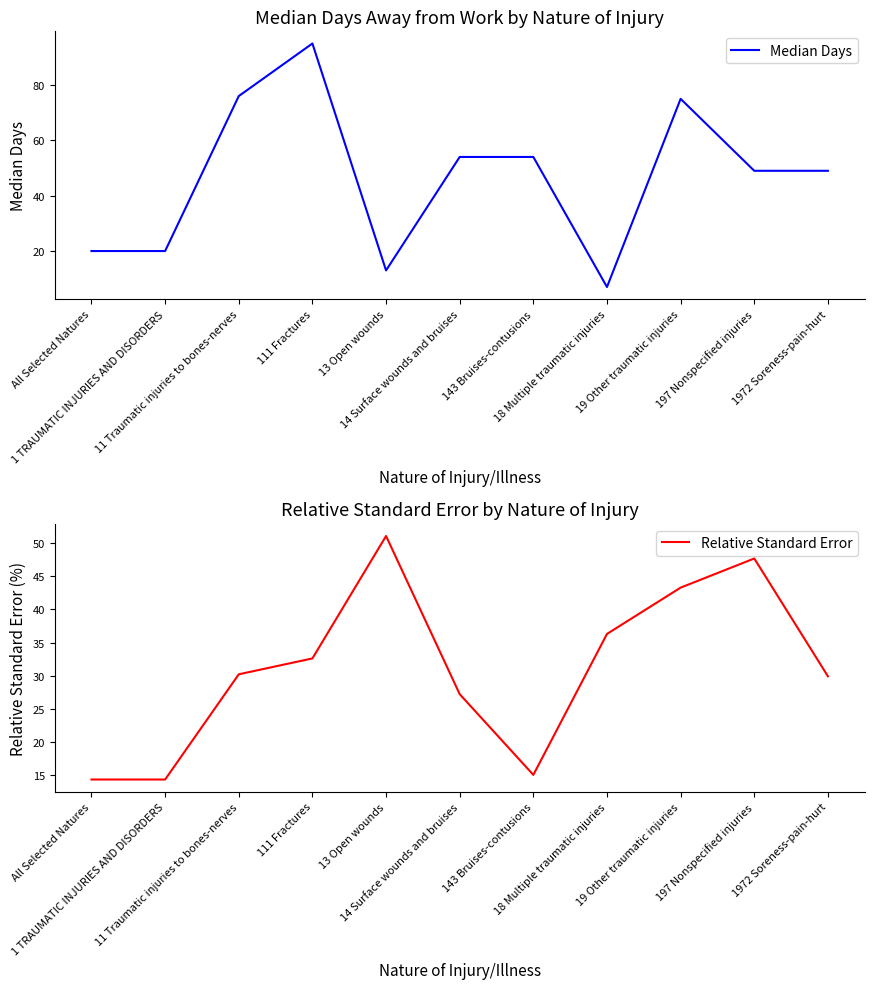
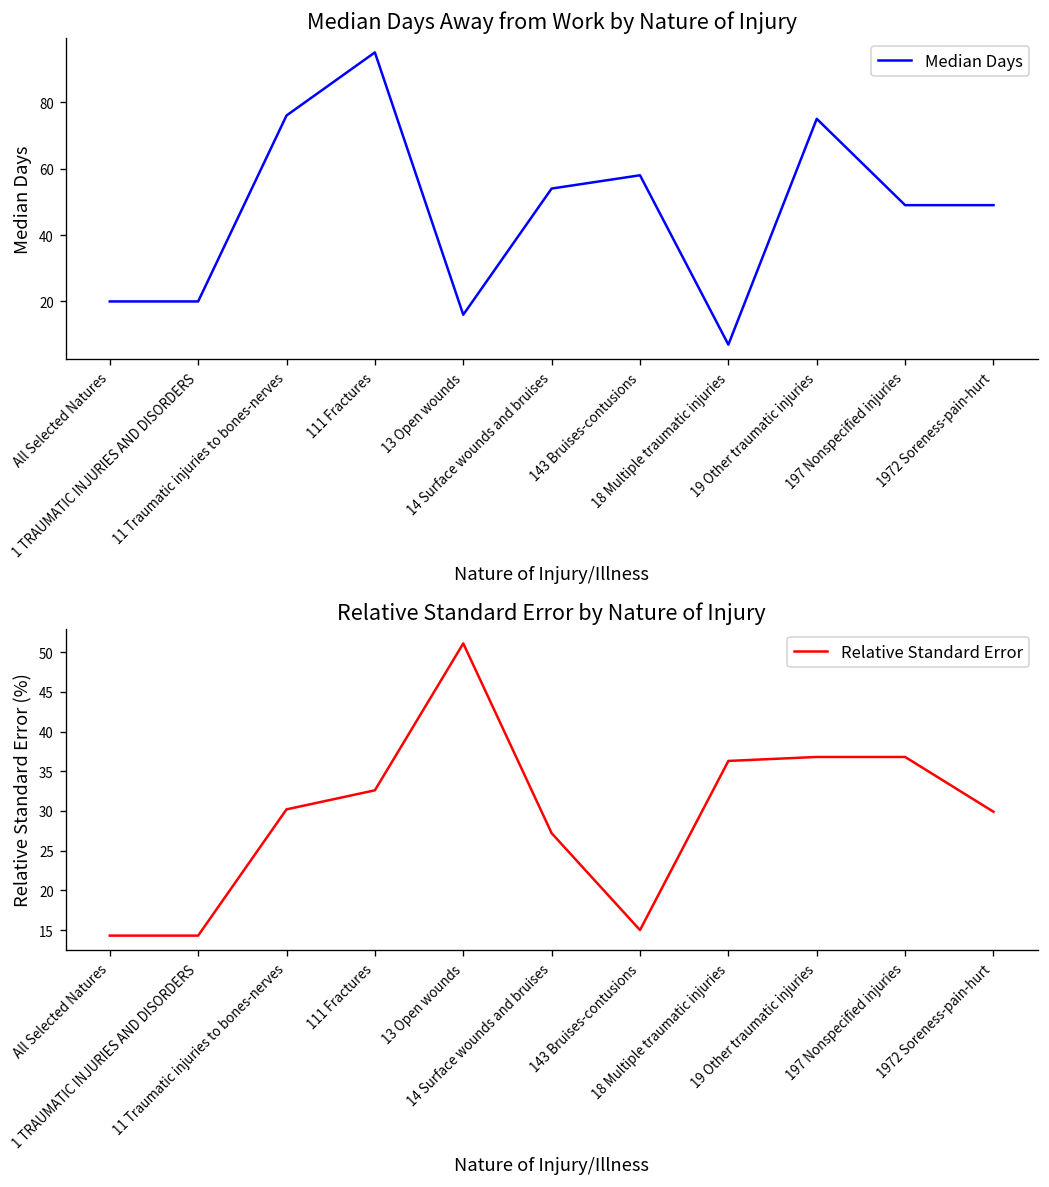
  {
    "Median Days Away from Work by Nature of Injury": {
      "All Selected Natures": 20,
      "1 TRAUMATIC INJURIES AND DISORDERS": 20,
      "11 Traumatic injuries to bones-nerves": 76,
      "111 Fractures": 95,
-     "13 Open wounds": 13,
+     "13 Open wounds": 16,
      "14 Surface wounds and bruises": 54,
-     "143 Bruises-contusions": 54,
+     "143 Bruises-contusions": 58,
      "18 Multiple traumatic injuries": 7,
      "19 Other traumatic injuries": 75,
      "197 Nonspecified injuries": 49,
      "1972 Soreness-pain-hurt": 49
    },
    "Relative Standard Error by Nature of Injury": {
      "All Selected Natures": 14,
      "1 TRAUMATIC INJURIES AND DISORDERS": 14,
      "11 Traumatic injuries to bones-nerves": 30,
      "111 Fractures": 33,
      "13 Open wounds": 51,
      "14 Surface wounds and bruises": 27,
      "143 Bruises-contusions": 15,
      "18 Multiple traumatic injuries": 36,
-     "19 Other traumatic injuries": 43,
-     "197 Nonspecified injuries": 48,
+     "19 Other traumatic injuries": 37,
+     "197 Nonspecified injuries": 37,
      "1972 Soreness-pain-hurt": 30
    }
  }
